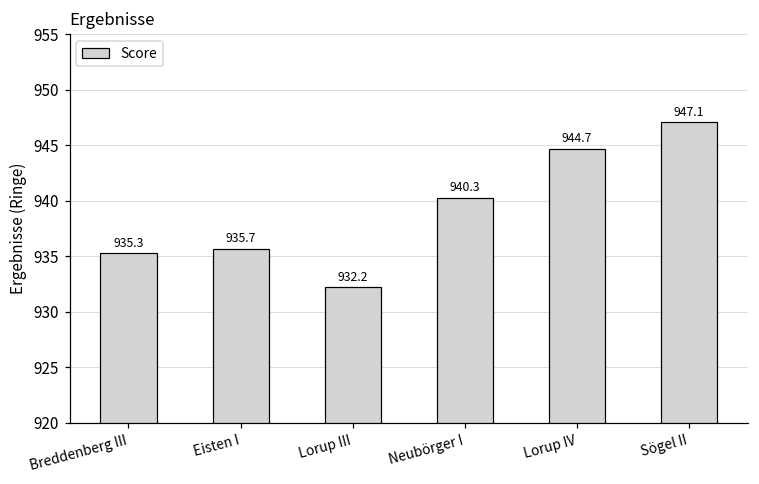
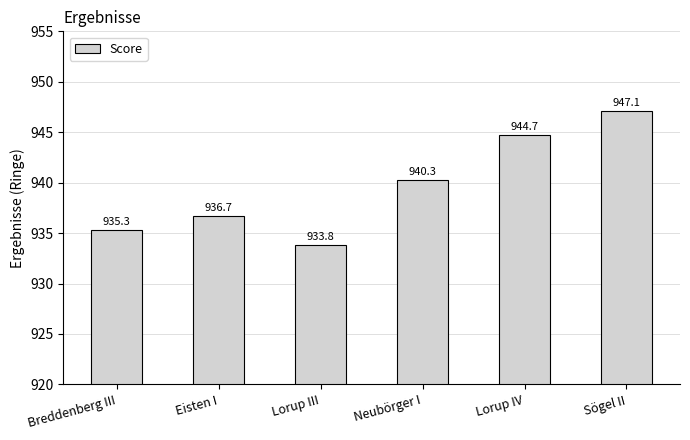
  {
    "Breddenberg III": 935.3,
-   "Eisten I": 935.7,
-   "Lorup III": 932.2,
+   "Eisten I": 936.7,
+   "Lorup III": 933.8,
    "Neubörger I": 940.3,
    "Lorup IV": 944.7,
    "Sögel II": 947.1
  }
